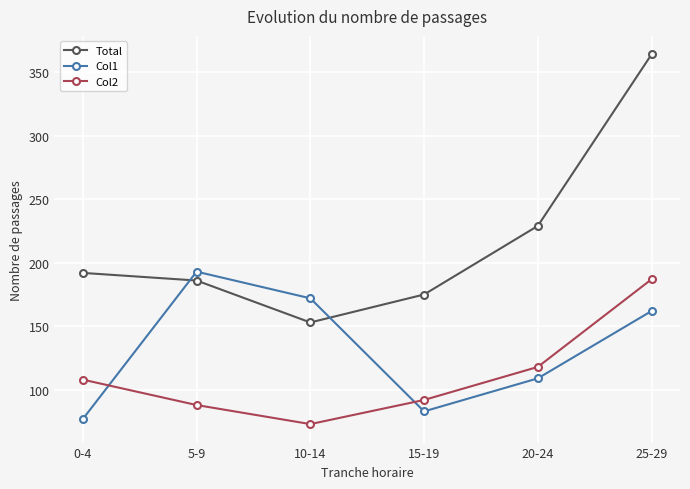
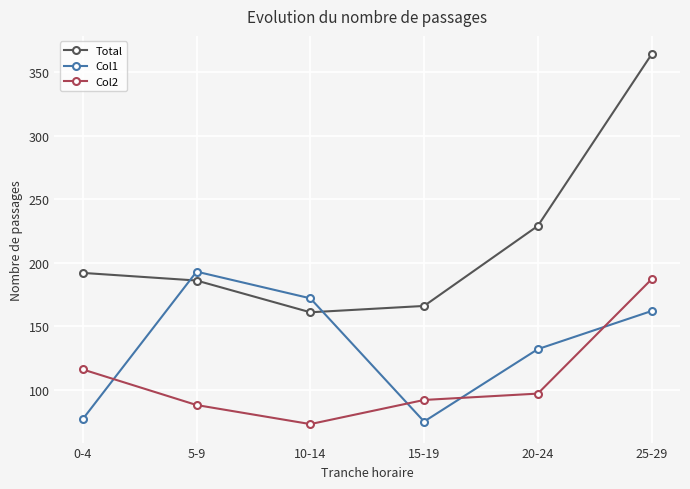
  {
    "Total": {
      "0-4": 192,
      "5-9": 186,
-     "10-14": 153,
-     "15-19": 175,
+     "10-14": 161,
+     "15-19": 166,
      "20-24": 229,
      "25-29": 364
    },
    "Col1": {
      "0-4": 77,
      "5-9": 193,
      "10-14": 172,
-     "15-19": 83,
-     "20-24": 109,
+     "15-19": 75,
+     "20-24": 132,
      "25-29": 162
    },
    "Col2": {
-     "0-4": 108,
+     "0-4": 116,
      "5-9": 88,
      "10-14": 73,
      "15-19": 92,
-     "20-24": 118,
+     "20-24": 97,
      "25-29": 187
    }
  }
